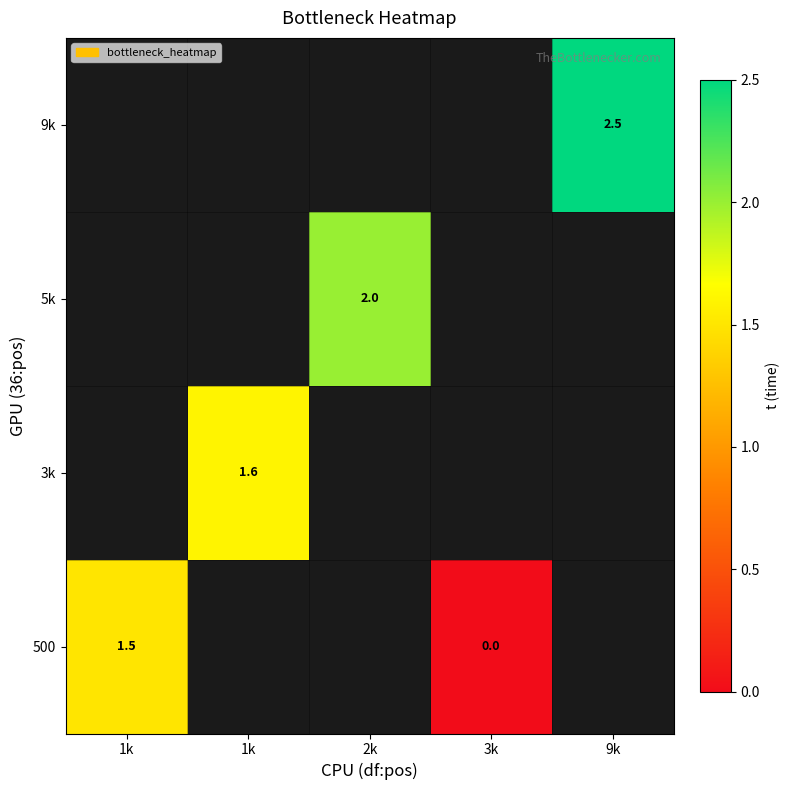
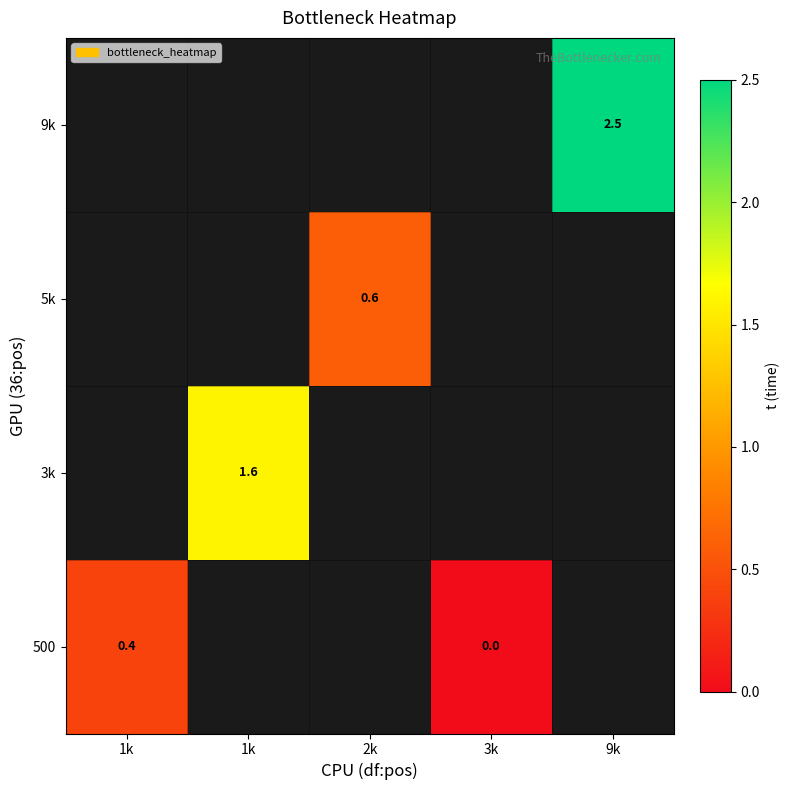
  {
    "5k": {
-     "2k": 2.0
+     "2k": 0.6
    },
    "3k": {
      "1k": 1.6
    },
    "500": {
-     "1k": 1.5,
+     "1k": 0.4,
      "3k": 0.0
    }
  }
